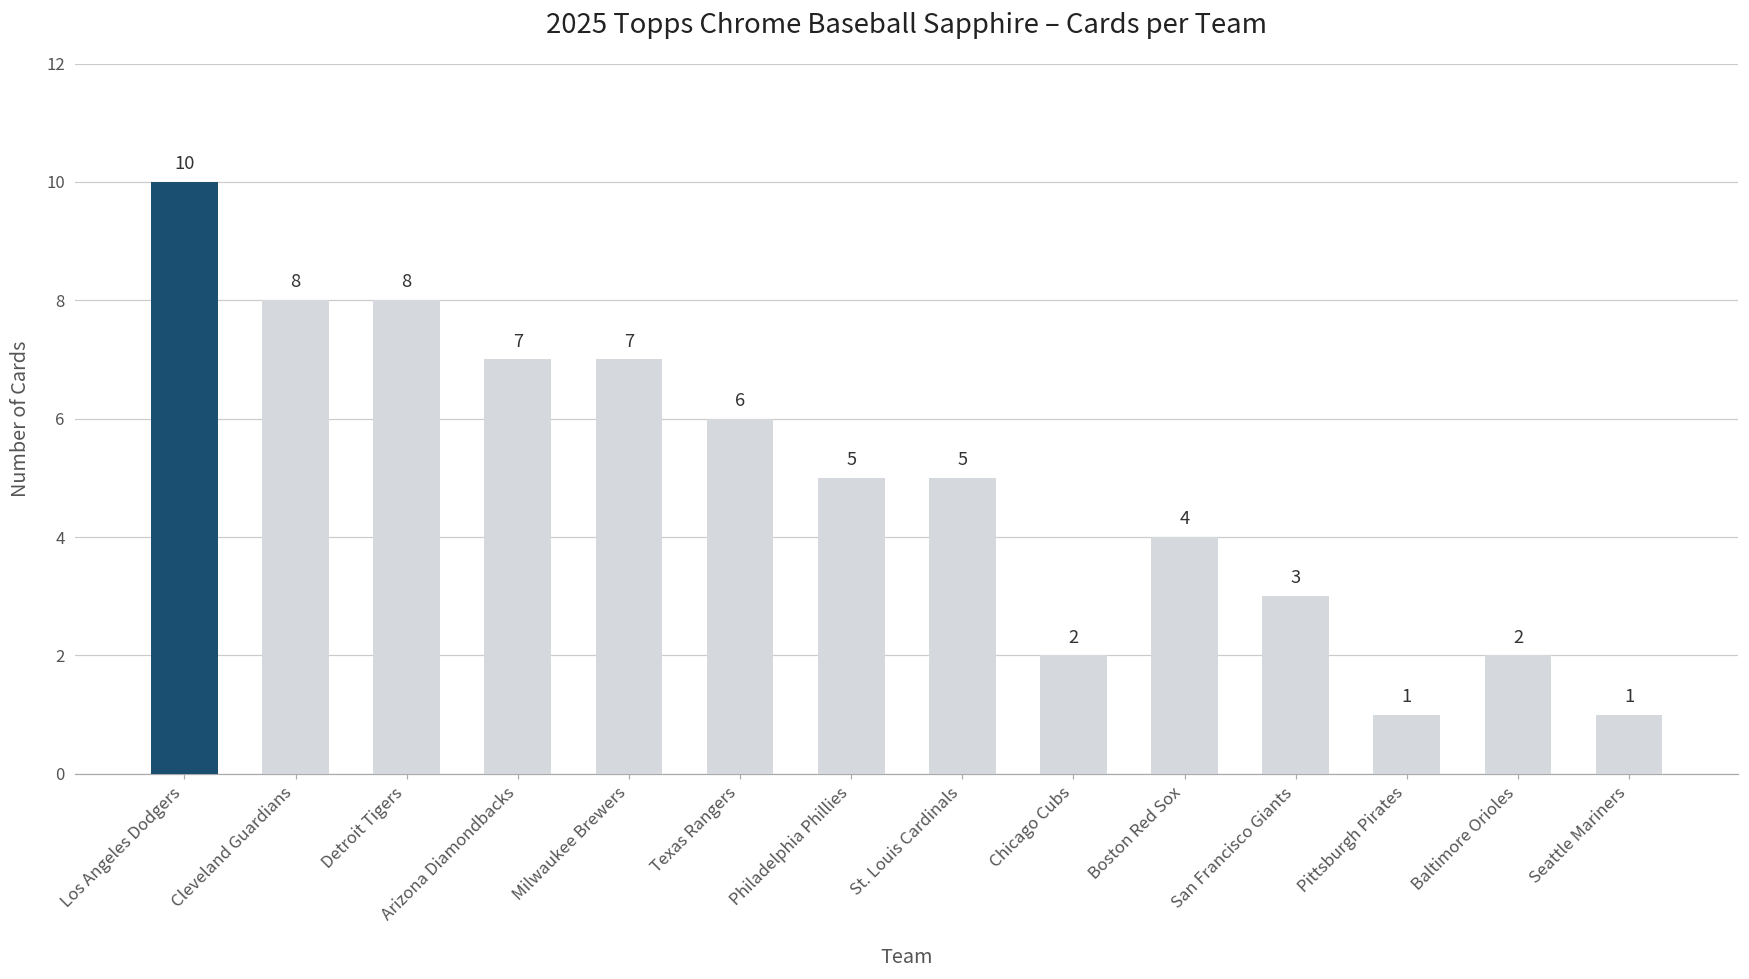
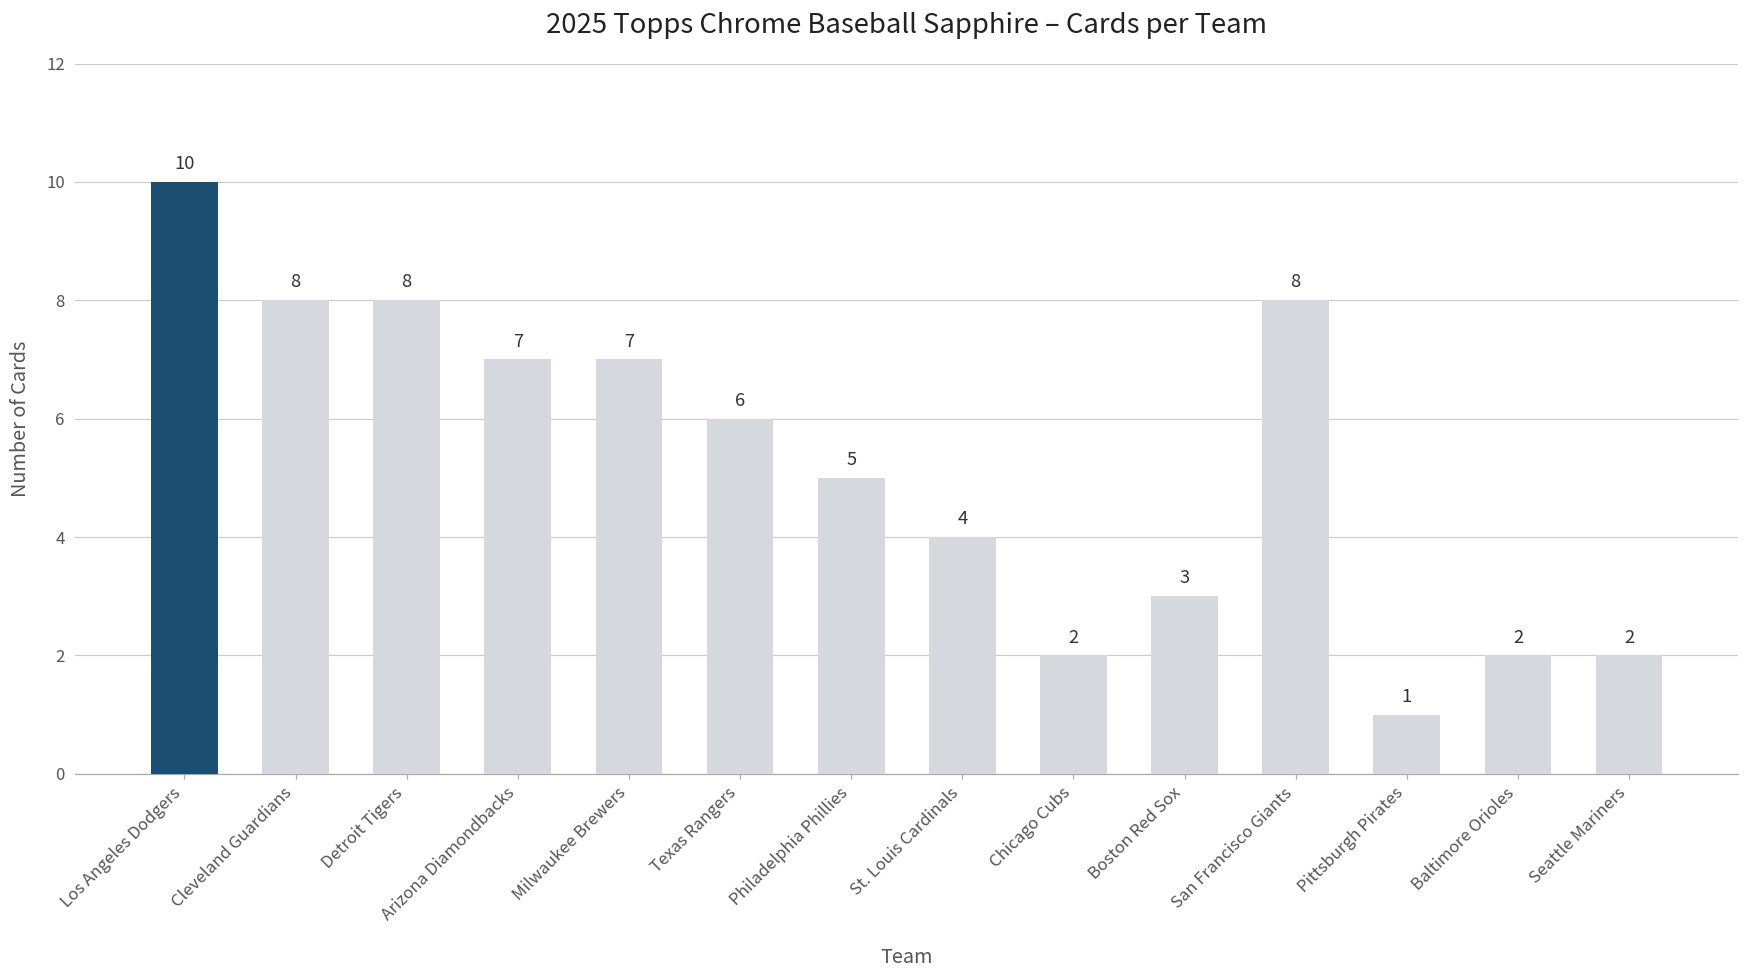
  {
    "Los Angeles Dodgers": 10,
    "Cleveland Guardians": 8,
    "Detroit Tigers": 8,
    "Arizona Diamondbacks": 7,
    "Milwaukee Brewers": 7,
    "Texas Rangers": 6,
    "Philadelphia Phillies": 5,
-   "St. Louis Cardinals": 5,
+   "St. Louis Cardinals": 4,
    "Chicago Cubs": 2,
-   "Boston Red Sox": 4,
-   "San Francisco Giants": 3,
+   "Boston Red Sox": 3,
+   "San Francisco Giants": 8,
    "Pittsburgh Pirates": 1,
    "Baltimore Orioles": 2,
-   "Seattle Mariners": 1
+   "Seattle Mariners": 2
  }
